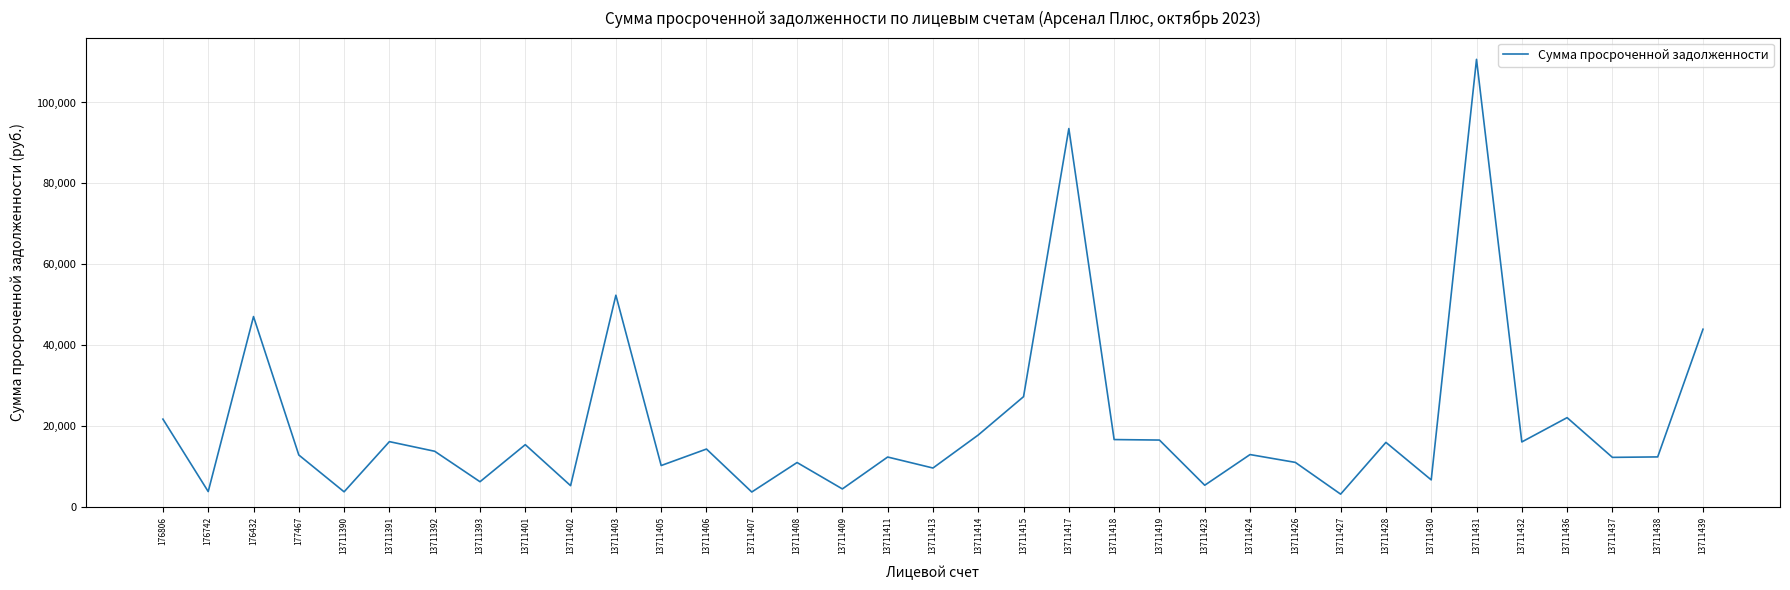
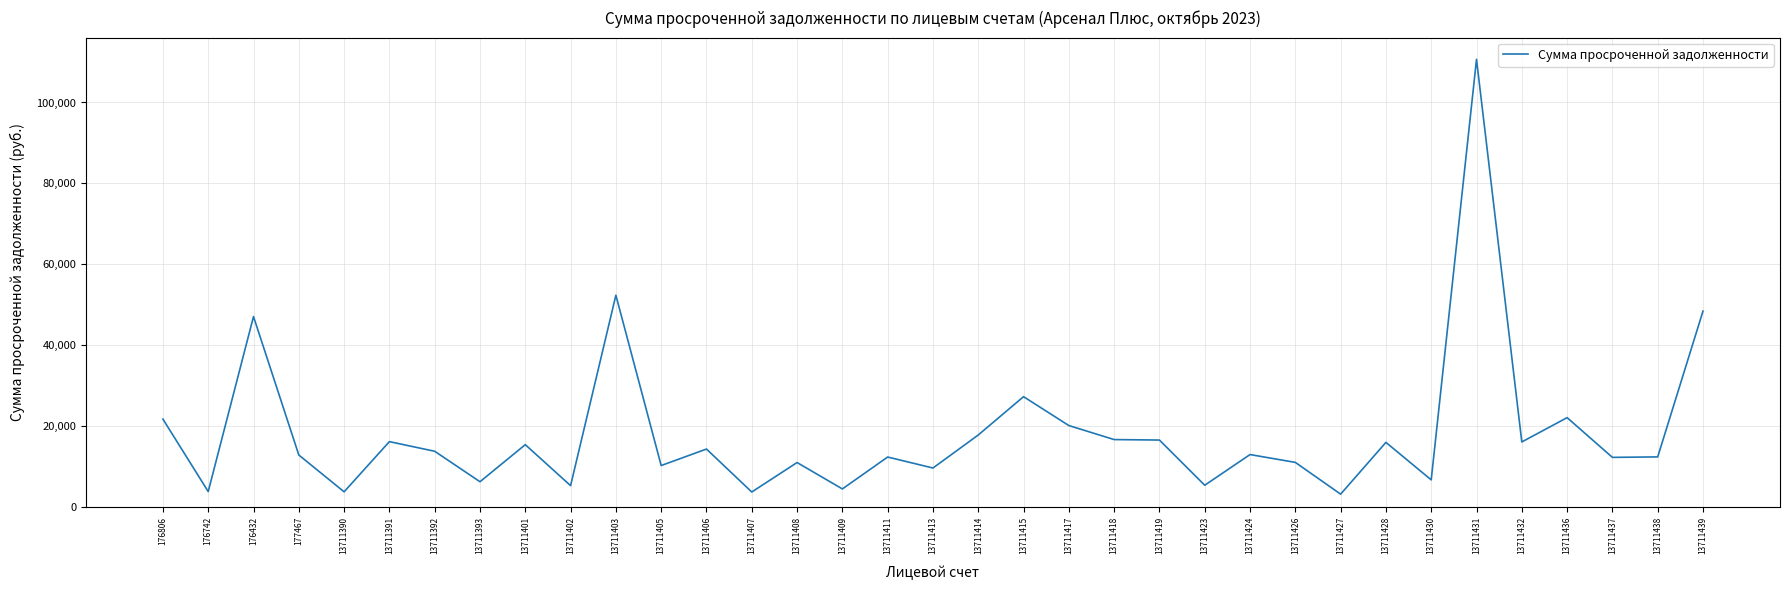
  {
    "176806": "22,000",
    "176742": "4,000",
    "176432": "47,000",
    "177467": "13,000",
    "13711390": "4,000",
    "13711391": "16,000",
    "13711392": "14,000",
    "13711393": "6,000",
    "13711401": "15,000",
    "13711402": "5,000",
    "13711403": "52,000",
    "13711405": "10,000",
    "13711406": "14,000",
    "13711407": "4,000",
    "13711408": "11,000",
    "13711409": "5,000",
    "13711411": "12,000",
    "13711413": "10,000",
    "13711414": "18,000",
    "13711415": "27,000",
-   "13711417": "94,000",
+   "13711417": "20,000",
    "13711418": "17,000",
    "13711419": "17,000",
    "13711423": "5,000",
    "13711424": "13,000",
    "13711426": "11,000",
    "13711427": "3,000",
    "13711428": "16,000",
    "13711430": "7,000",
    "13711431": "111,000",
    "13711432": "16,000",
    "13711436": "22,000",
    "13711437": "12,000",
    "13711438": "12,000",
-   "13711439": "44,000"
+   "13711439": "48,000"
  }
